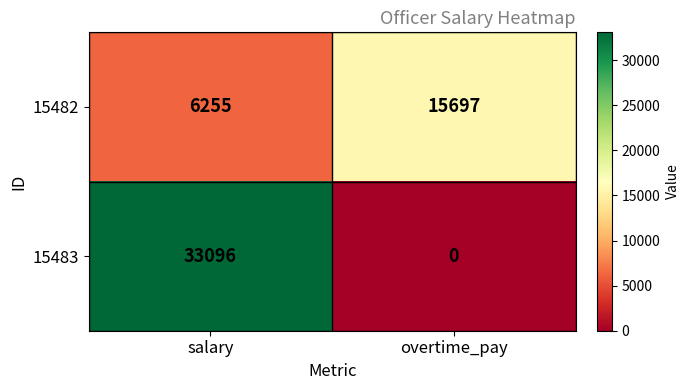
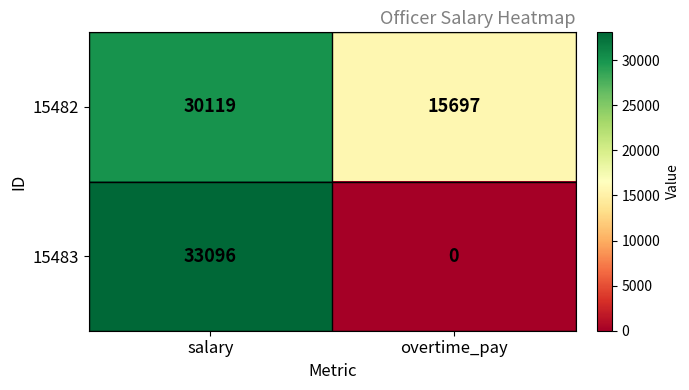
  {
    "15482": {
-     "salary": 6255,
+     "salary": 30119,
      "overtime_pay": 15697
    },
    "15483": {
      "salary": 33096,
      "overtime_pay": 0
    }
  }
